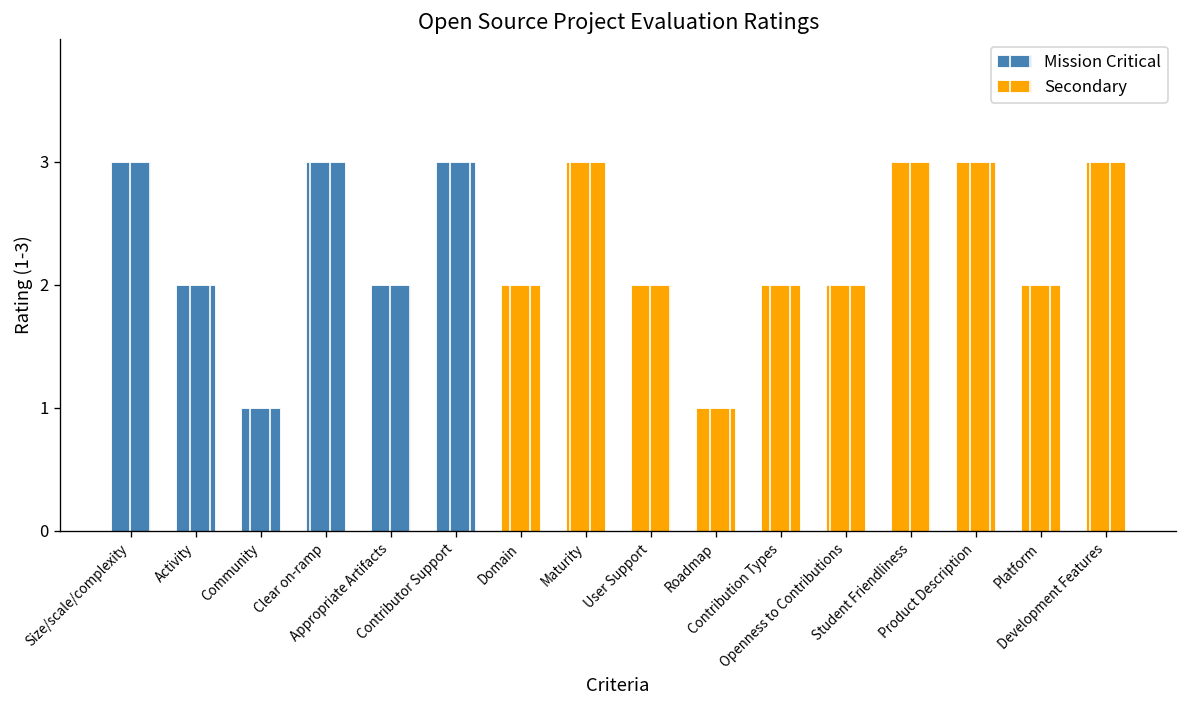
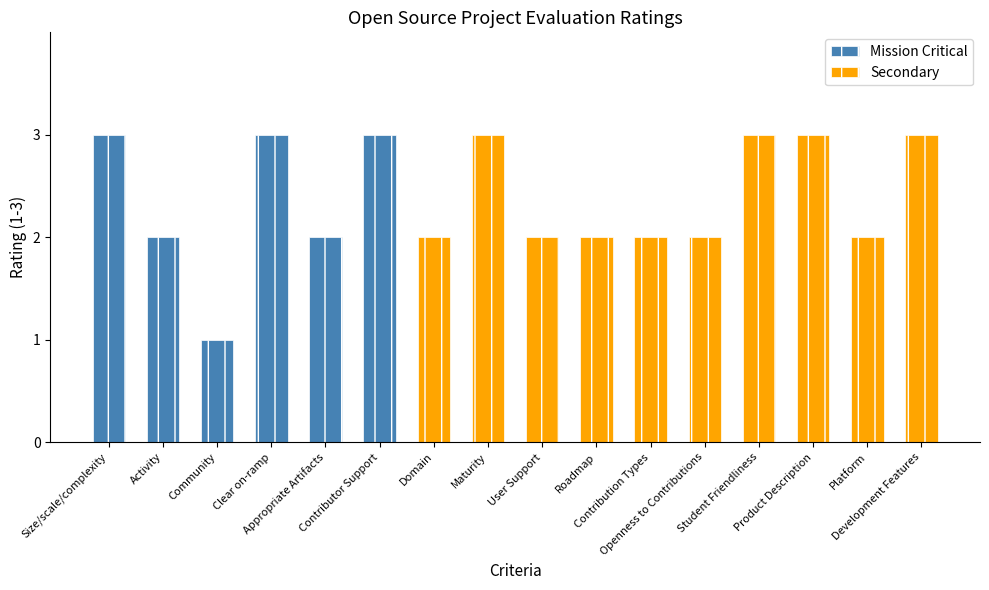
  {
    "Mission Critical": {
      "Size/scale/complexity": 3,
      "Activity": 2,
      "Community": 1,
      "Clear on-ramp": 3,
      "Appropriate Artifacts": 2,
      "Contributor Support": 3,
      "Domain": 0,
      "Maturity": 0,
      "User Support": 0,
      "Roadmap": 0,
      "Contribution Types": 0,
      "Openness to Contributions": 0,
      "Student Friendliness": 0,
      "Product Description": 0,
      "Platform": 0,
      "Development Features": 0
    },
    "Secondary": {
      "Size/scale/complexity": 0,
      "Activity": 0,
      "Community": 0,
      "Clear on-ramp": 0,
      "Appropriate Artifacts": 0,
      "Contributor Support": 0,
      "Domain": 2,
      "Maturity": 3,
      "User Support": 2,
-     "Roadmap": 1,
+     "Roadmap": 2,
      "Contribution Types": 2,
      "Openness to Contributions": 2,
      "Student Friendliness": 3,
      "Product Description": 3,
      "Platform": 2,
      "Development Features": 3
    }
  }
